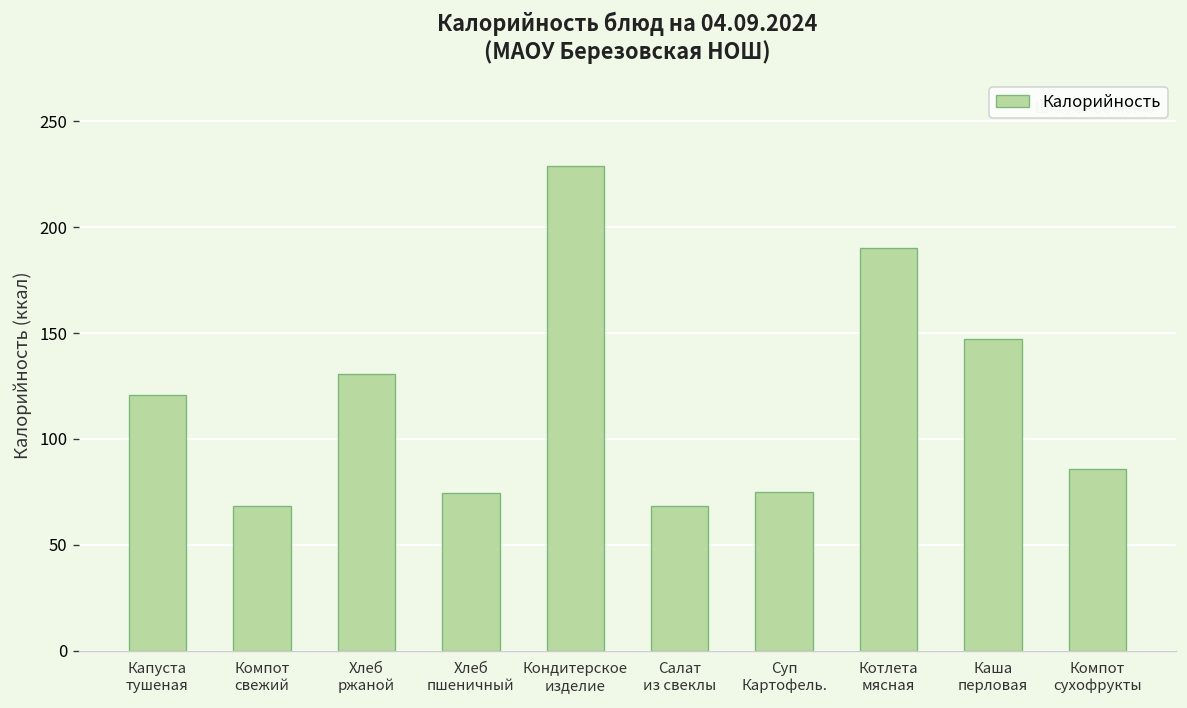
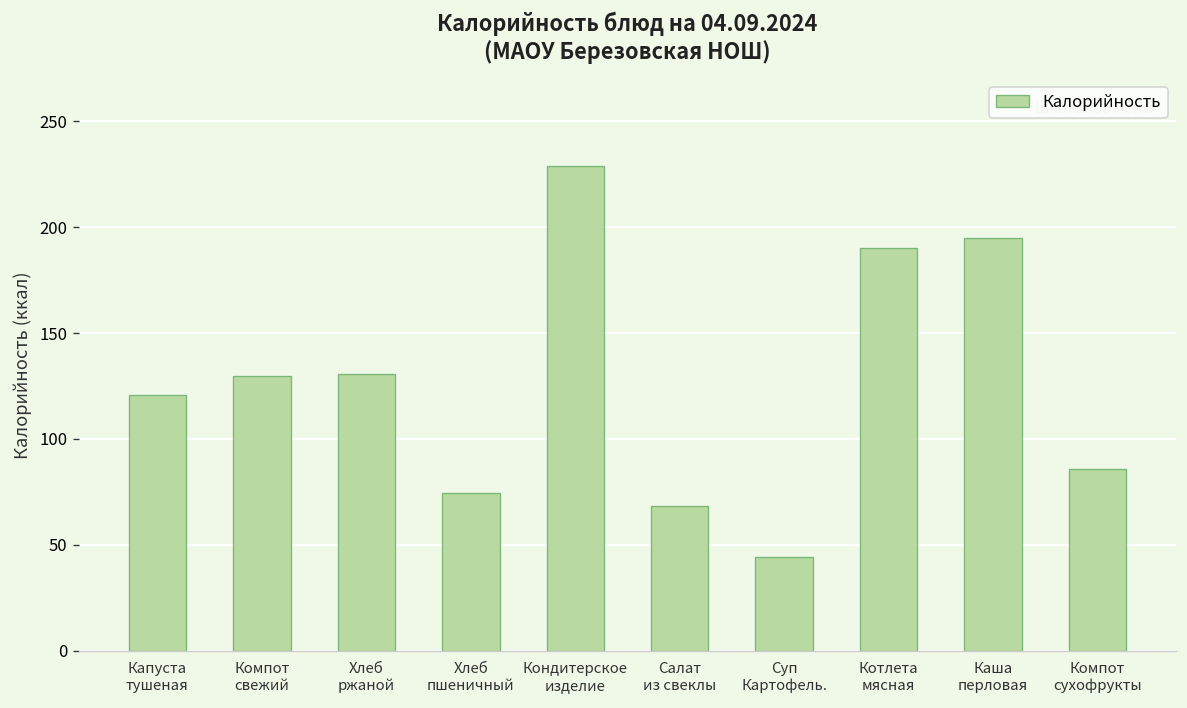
  {
    "Капуста тушеная": 121,
-   "Компот свежий": 68,
+   "Компот свежий": 130,
    "Хлеб ржаной": 131,
    "Хлеб пшеничный": 75,
    "Кондитерское изделие": 229,
    "Салат из свеклы": 68,
-   "Суп Картофель.": 75,
+   "Суп Картофель.": 44,
    "Котлета мясная": 190,
-   "Каша перловая": 147,
+   "Каша перловая": 195,
    "Компот сухофрукты": 86
  }
